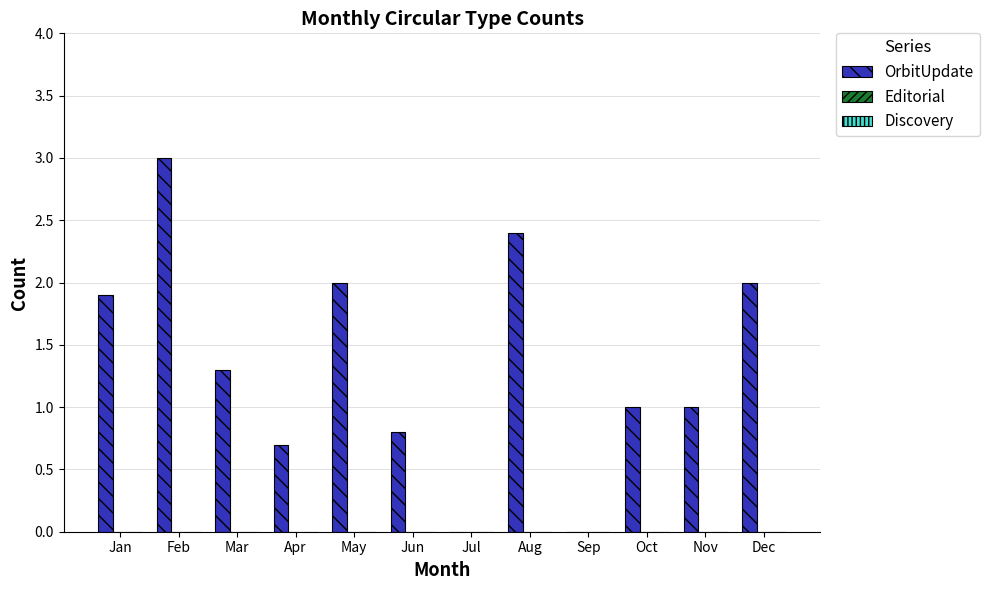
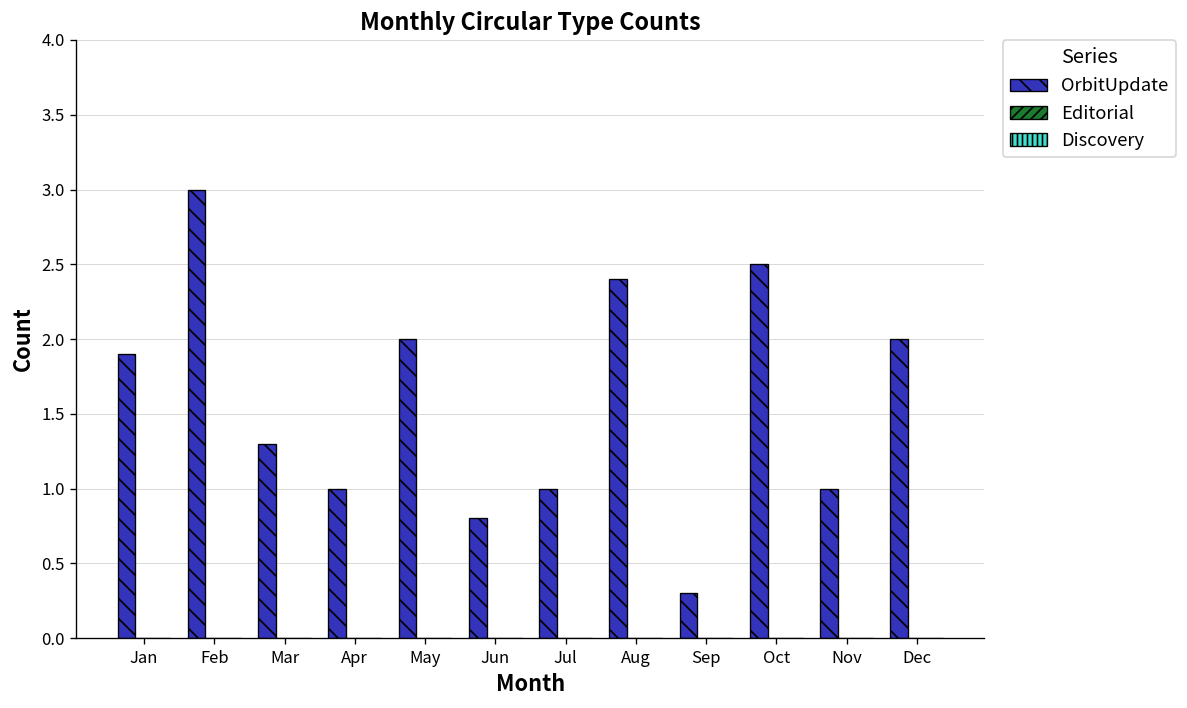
  {
    "OrbitUpdate": {
      "Jan": 1.9,
      "Feb": 3.0,
      "Mar": 1.3,
-     "Apr": 0.7,
+     "Apr": 1.0,
      "May": 2.0,
      "Jun": 0.8,
-     "Jul": 0,
+     "Jul": 1,
      "Aug": 2.4,
-     "Sep": 0.0,
-     "Oct": 1.0,
+     "Sep": 0.3,
+     "Oct": 2.5,
      "Nov": 1.0,
      "Dec": 2.0
    },
    "Editorial": {
      "Jan": 0.0,
      "Feb": 0.0,
      "Mar": 0.0,
      "Apr": 0.0,
      "May": 0.0,
      "Jun": 0.0,
      "Jul": 0.0,
      "Aug": 0.0,
      "Sep": 0.0,
      "Oct": 0.0,
      "Nov": 0.0,
      "Dec": 0.0
    },
    "Discovery": {
      "Jan": 0.0,
      "Feb": 0.0,
      "Mar": 0.0,
      "Apr": 0.0,
      "May": 0.0,
      "Jun": 0.0,
      "Jul": 0.0,
      "Aug": 0.0,
      "Sep": 0.0,
      "Oct": 0.0,
      "Nov": 0.0,
      "Dec": 0.0
    }
  }
